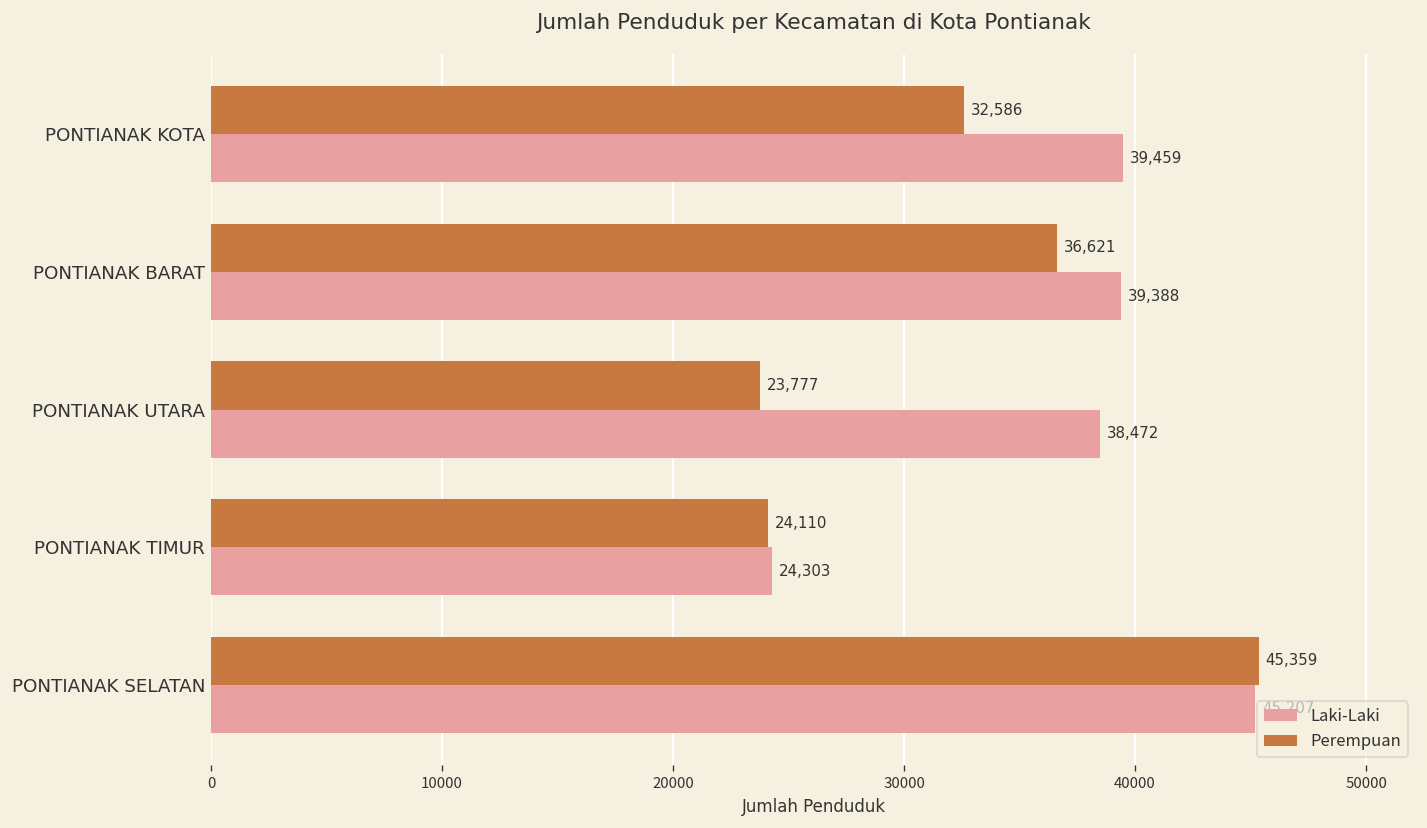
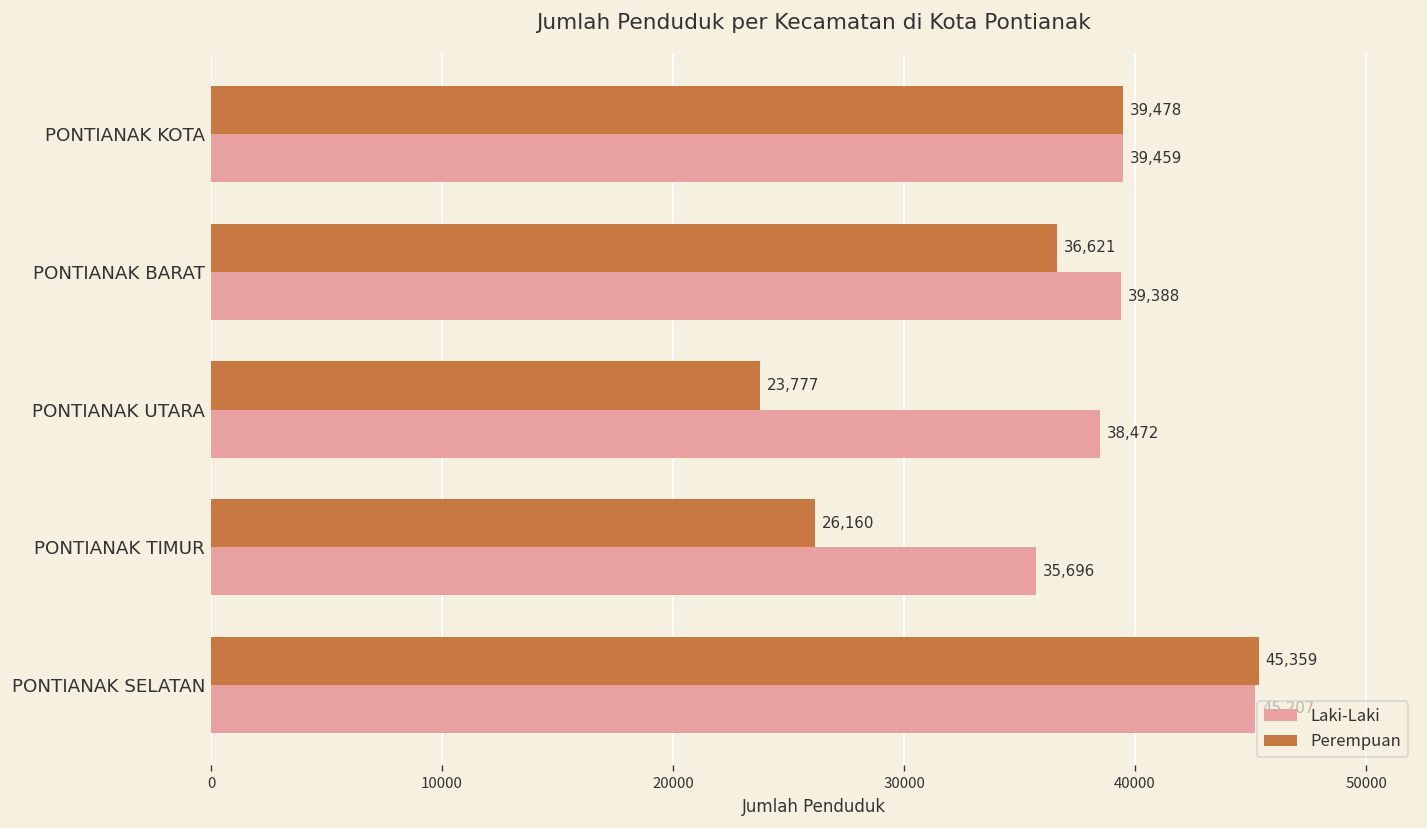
  {
    "Laki-Laki": {
      "PONTIANAK KOTA": "39,459",
      "PONTIANAK BARAT": "39,388",
      "PONTIANAK UTARA": "38,472",
-     "PONTIANAK TIMUR": "24,303"
+     "PONTIANAK TIMUR": "35,696"
    },
    "Perempuan": {
-     "PONTIANAK KOTA": "32,586",
+     "PONTIANAK KOTA": "39,478",
      "PONTIANAK BARAT": "36,621",
      "PONTIANAK UTARA": "23,777",
-     "PONTIANAK TIMUR": "24,110",
+     "PONTIANAK TIMUR": "26,160",
      "PONTIANAK SELATAN": "45,359"
    }
  }
